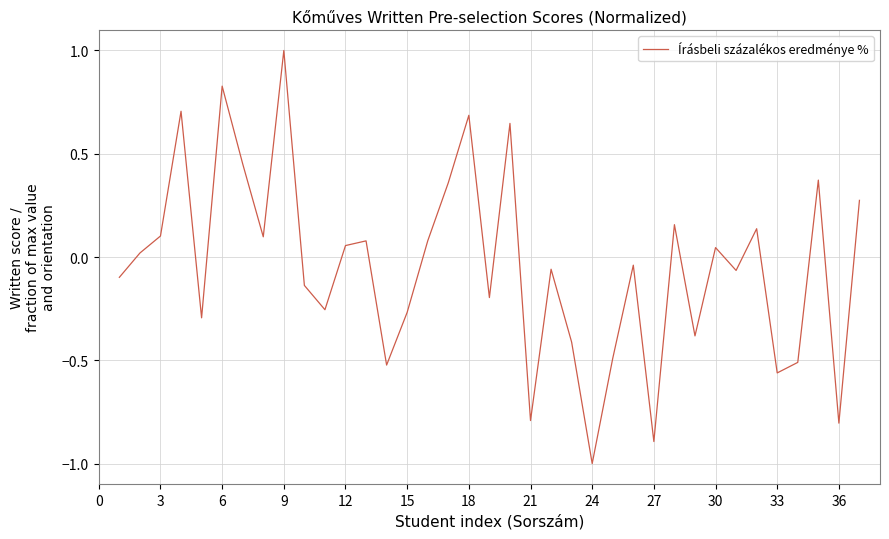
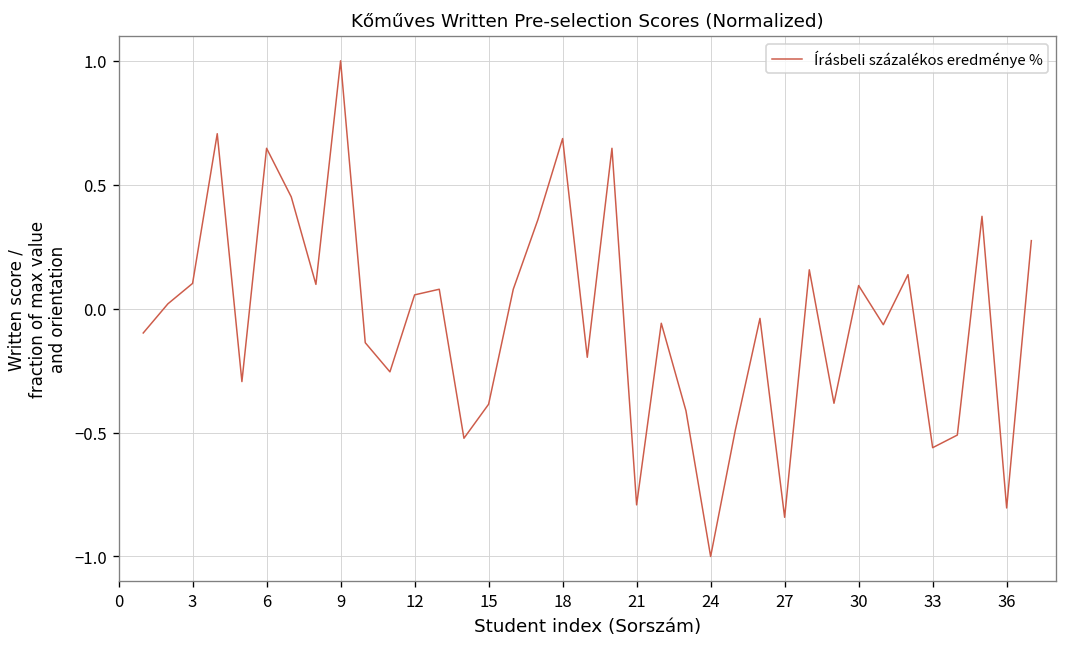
  {
    "3": 0.10,
-   "6": 0.83,
+   "6": 0.65,
    "9": 1.00,
    "12": 0.06,
-   "15": -0.27,
+   "15": -0.39,
    "18": 0.69,
    "21": -0.79,
    "24": -1.00,
-   "27": -0.89,
-   "30": 0.05,
+   "27": -0.84,
+   "30": 0.09,
    "33": -0.56,
    "36": -0.80
  }
